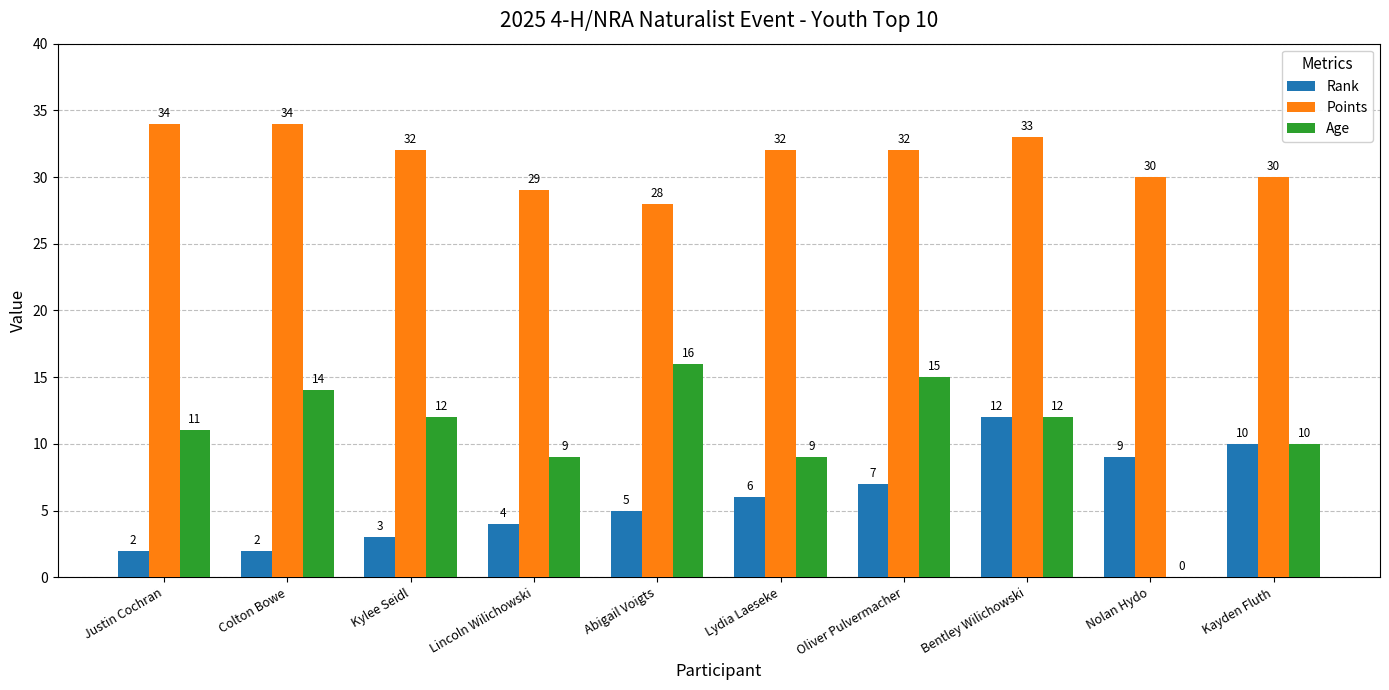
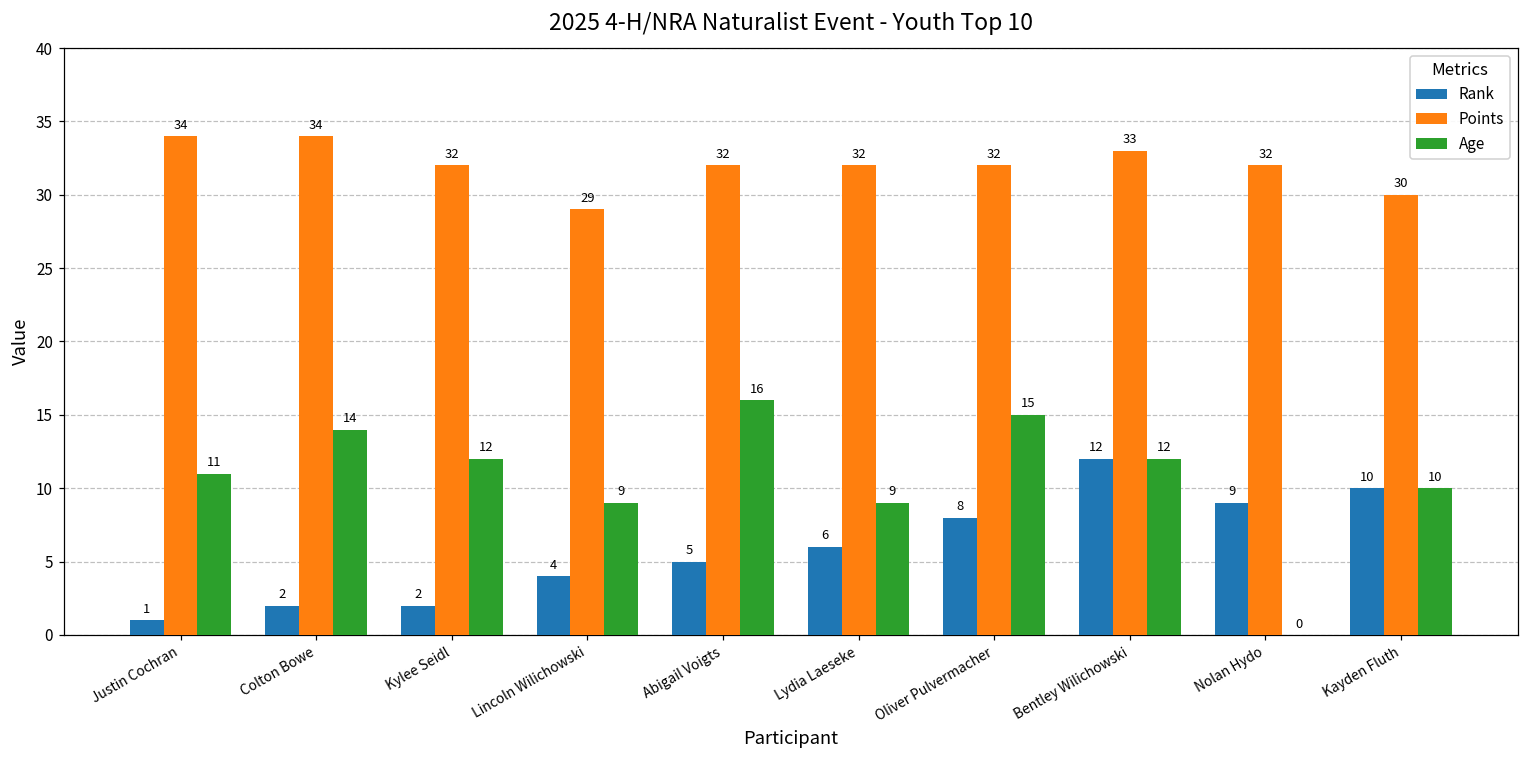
  {
    "Rank": {
-     "Justin Cochran": 2,
+     "Justin Cochran": 1,
      "Colton Bowe": 2,
-     "Kylee Seidl": 3,
+     "Kylee Seidl": 2,
      "Lincoln Wilichowski": 4,
      "Abigail Voigts": 5,
      "Lydia Laeseke": 6,
-     "Oliver Pulvermacher": 7,
+     "Oliver Pulvermacher": 8,
      "Bentley Wilichowski": 12,
      "Nolan Hydo": 9,
      "Kayden Fluth": 10
    },
    "Points": {
      "Justin Cochran": 34,
      "Colton Bowe": 34,
      "Kylee Seidl": 32,
      "Lincoln Wilichowski": 29,
-     "Abigail Voigts": 28,
+     "Abigail Voigts": 32,
      "Lydia Laeseke": 32,
      "Oliver Pulvermacher": 32,
      "Bentley Wilichowski": 33,
-     "Nolan Hydo": 30,
+     "Nolan Hydo": 32,
      "Kayden Fluth": 30
    },
    "Age": {
      "Justin Cochran": 11,
      "Colton Bowe": 14,
      "Kylee Seidl": 12,
      "Lincoln Wilichowski": 9,
      "Abigail Voigts": 16,
      "Lydia Laeseke": 9,
      "Oliver Pulvermacher": 15,
      "Bentley Wilichowski": 12,
      "Nolan Hydo": 0,
      "Kayden Fluth": 10
    }
  }
